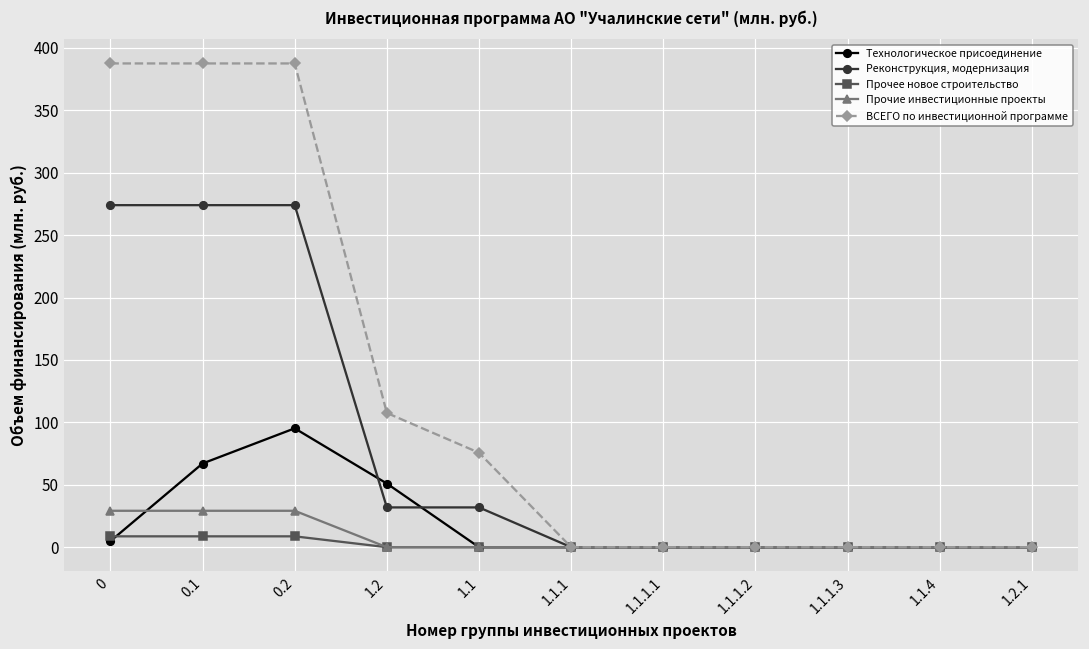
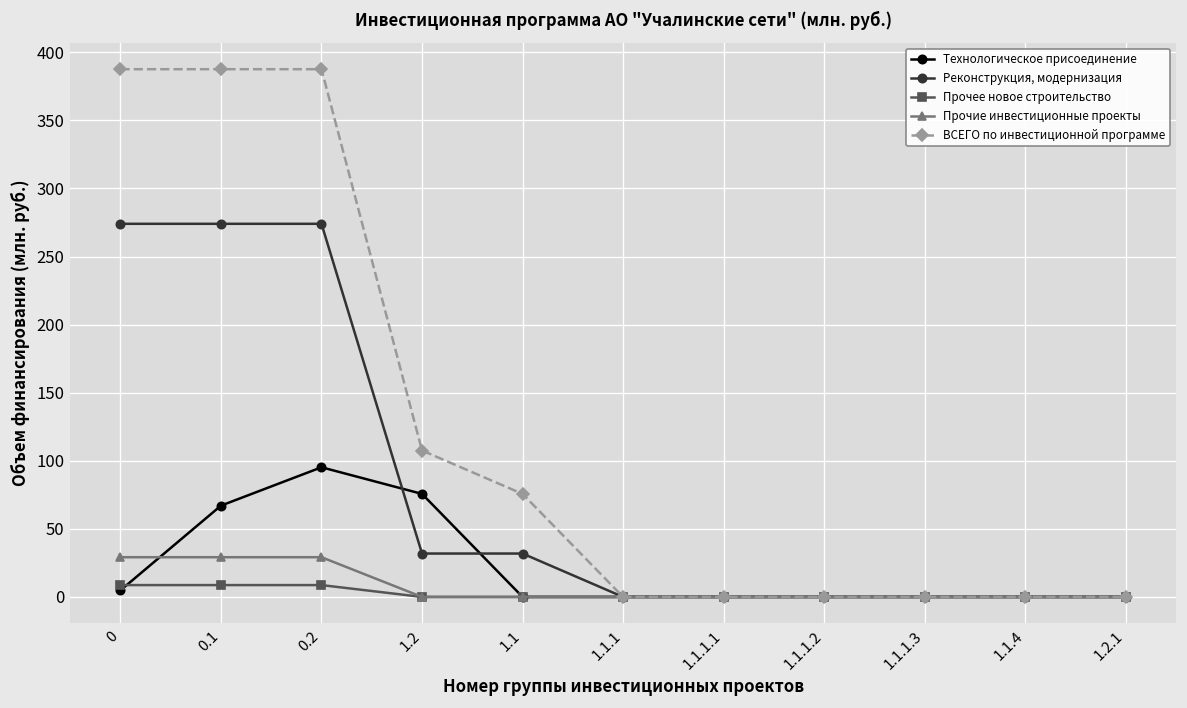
  {
    "Технологическое присоединение": {
      "0": 5,
      "0.1": 67,
      "0.2": 95,
-     "1.2": 51
+     "1.2": 76
    }
  }
